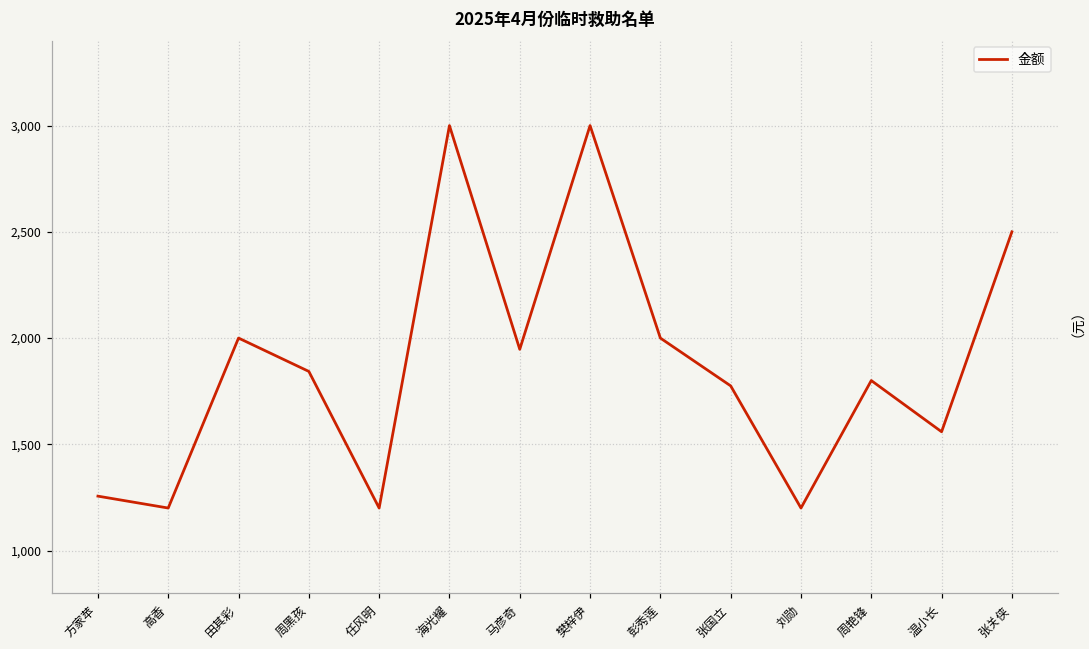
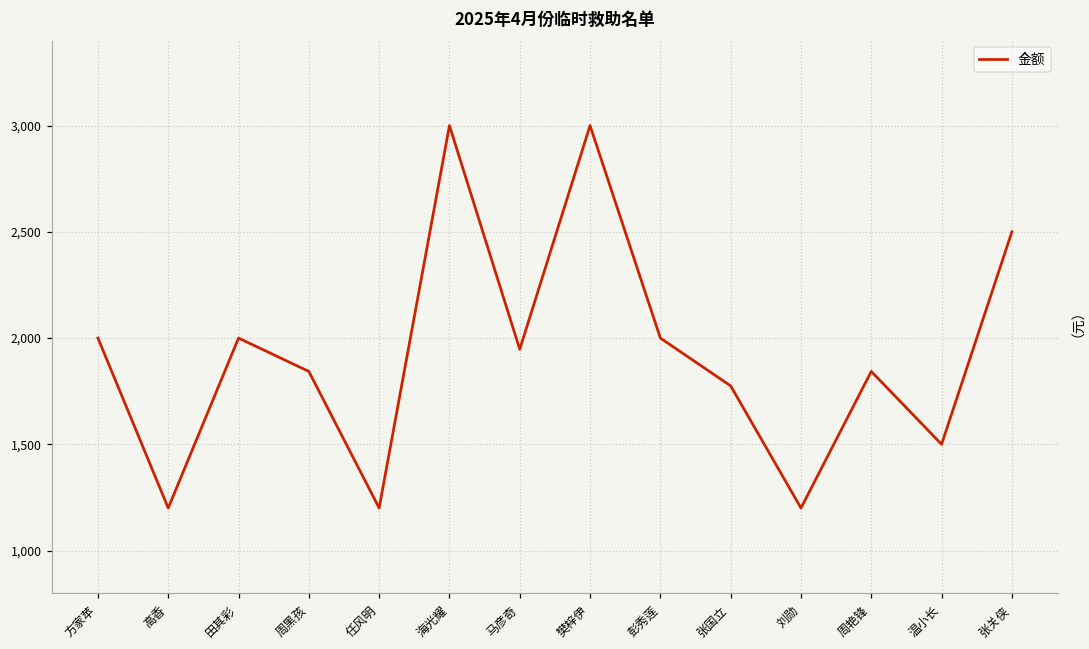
  {
-   "方家苹": "1,260",
+   "方家苹": "2,000",
    "高香": "1,200",
    "田其彩": "2,000",
    "周黑孩": "1,840",
    "任风明": "1,200",
    "海光耀": "3,000",
    "马彦奇": "1,950",
    "樊梓伊": "3,000",
    "彭秀莲": "2,000",
    "张国立": "1,780",
    "刘勋": "1,200",
-   "周艳锋": "1,800",
-   "温小长": "1,560",
+   "周艳锋": "1,840",
+   "温小长": "1,500",
    "张关侠": "2,500"
  }
